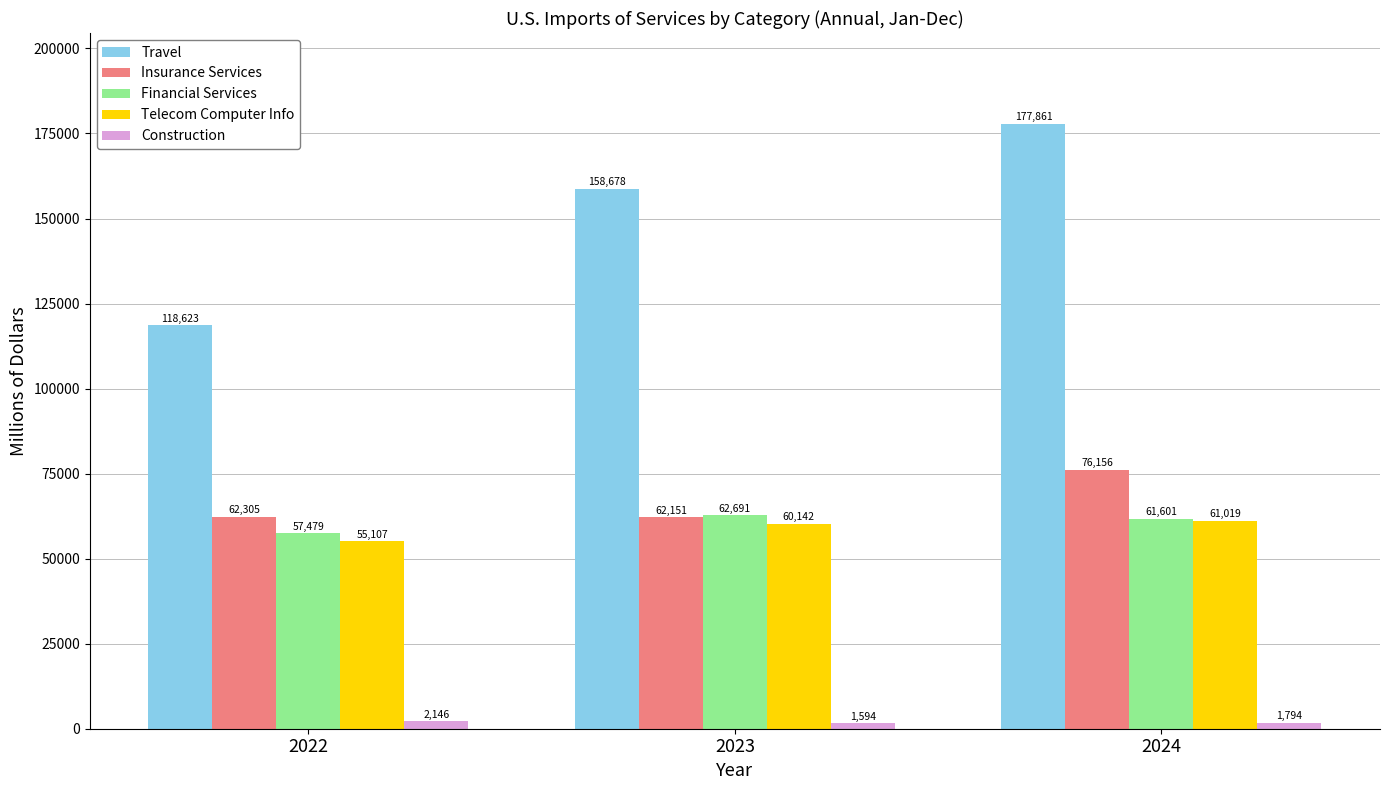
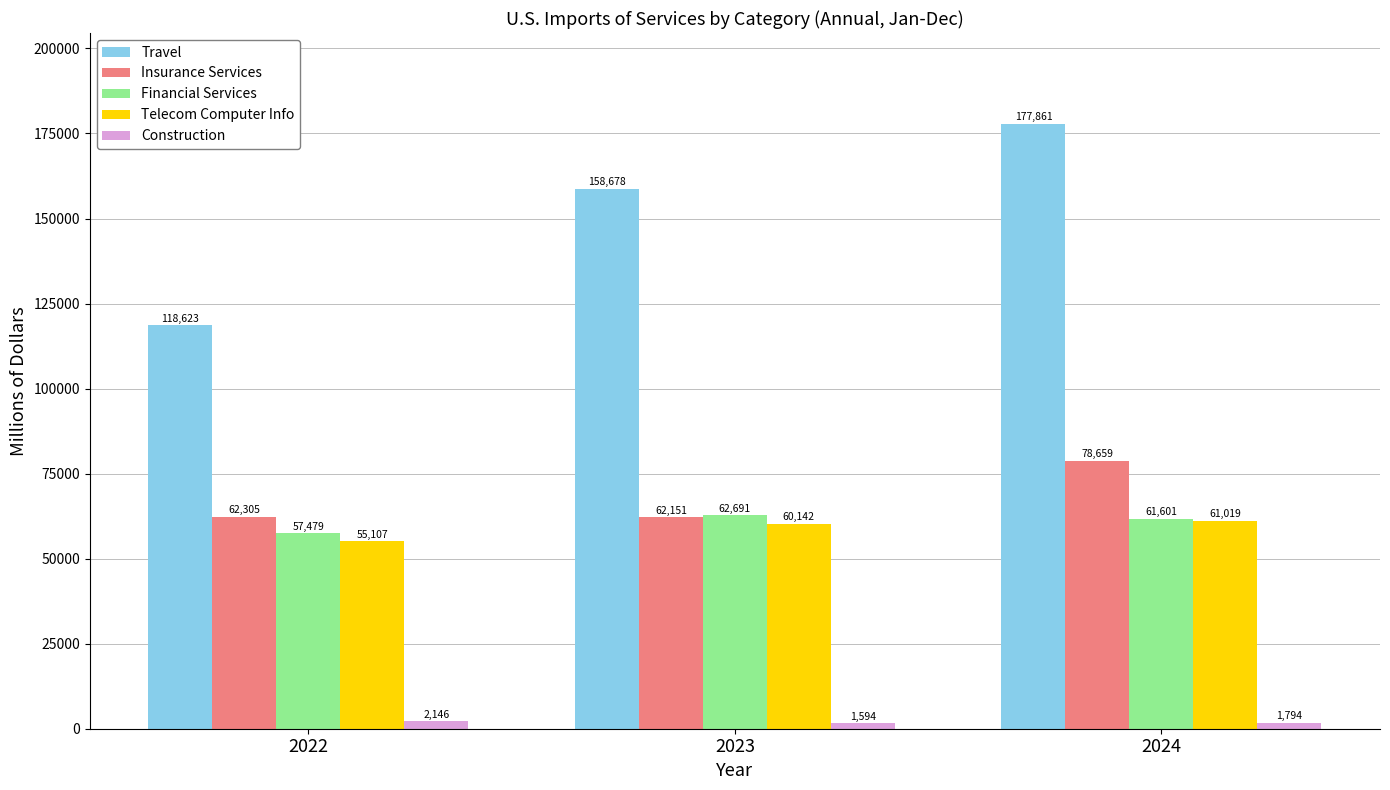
  {
    "Travel": {
      "2022": "118,623",
      "2023": "158,678",
      "2024": "177,861"
    },
    "Insurance Services": {
      "2022": "62,305",
      "2023": "62,151",
-     "2024": "76,156"
+     "2024": "78,659"
    },
    "Financial Services": {
      "2022": "57,479",
      "2023": "62,691",
      "2024": "61,601"
    },
    "Telecom Computer Info": {
      "2022": "55,107",
      "2023": "60,142",
      "2024": "61,019"
    },
    "Construction": {
      "2022": "2,146",
      "2023": "1,594",
      "2024": "1,794"
    }
  }
